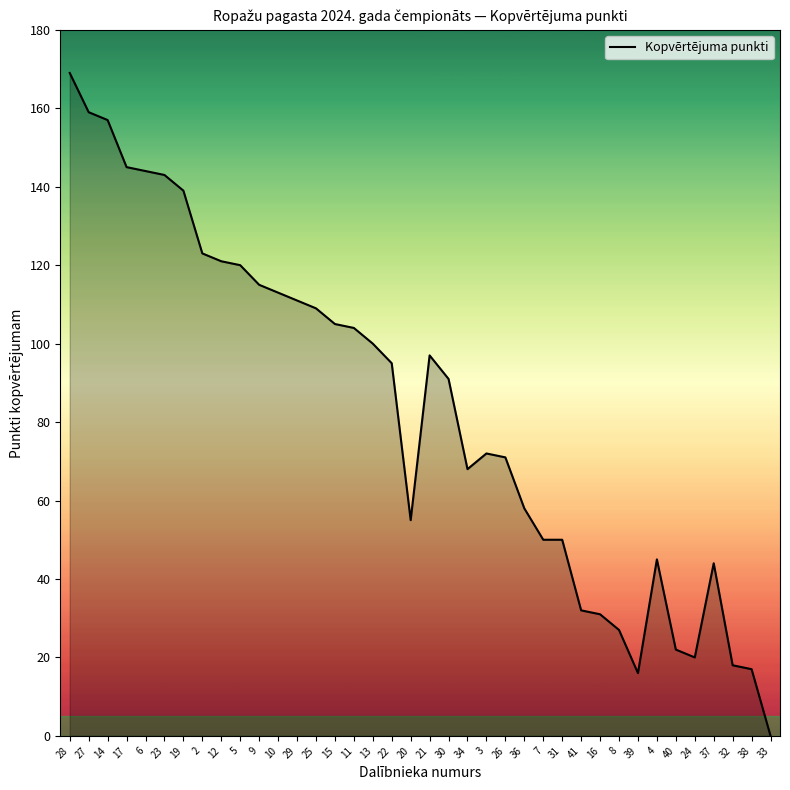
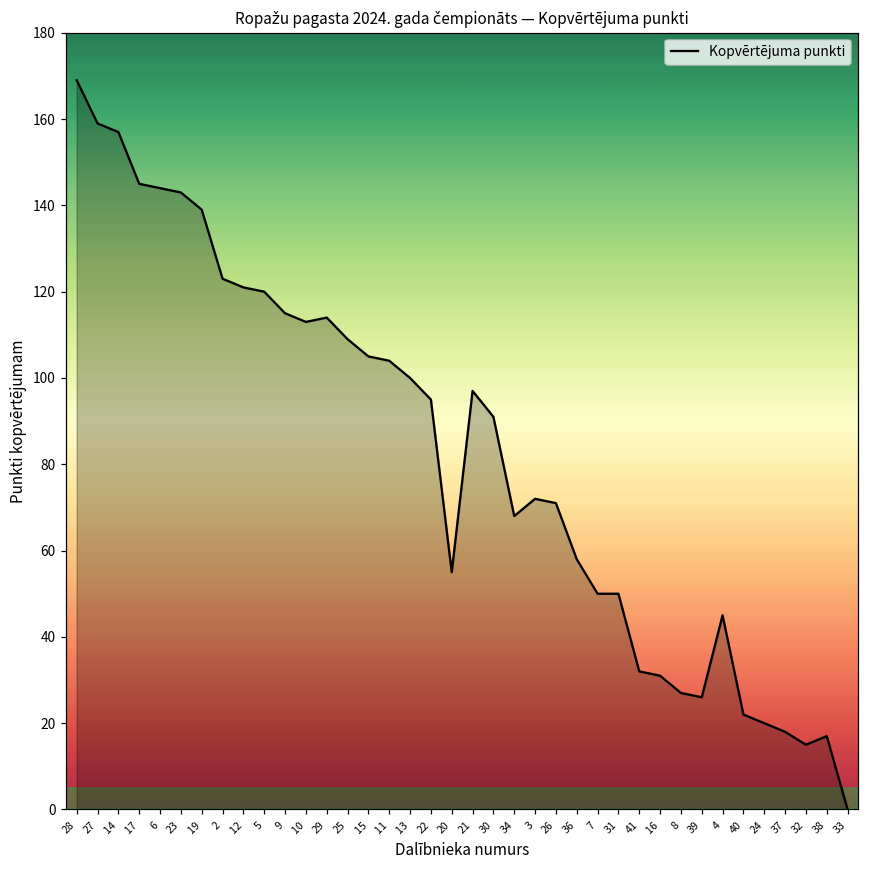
  {
    "28": 169,
    "27": 159,
    "14": 157,
    "17": 145,
    "6": 144,
    "23": 143,
    "19": 139,
    "2": 123,
    "12": 121,
    "5": 120,
    "9": 115,
    "10": 113,
-   "29": 111,
+   "29": 114,
    "25": 109,
    "15": 105,
    "11": 104,
    "13": 100,
    "22": 95,
    "20": 55,
    "21": 97,
    "30": 91,
    "34": 68,
    "3": 72,
    "26": 71,
    "36": 58,
    "7": 50,
    "31": 50,
    "41": 32,
    "16": 31,
    "8": 27,
-   "39": 16,
+   "39": 26,
    "4": 45,
    "40": 22,
    "24": 20,
-   "37": 44,
-   "32": 18,
+   "37": 18,
+   "32": 15,
    "38": 17,
    "33": 0
  }
